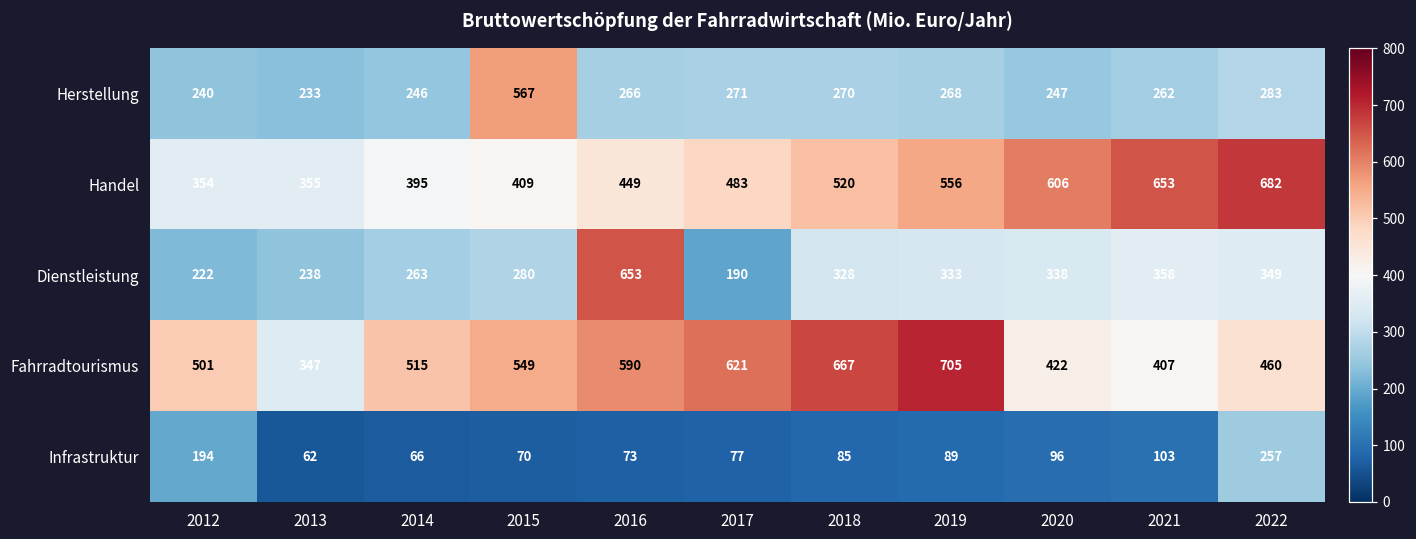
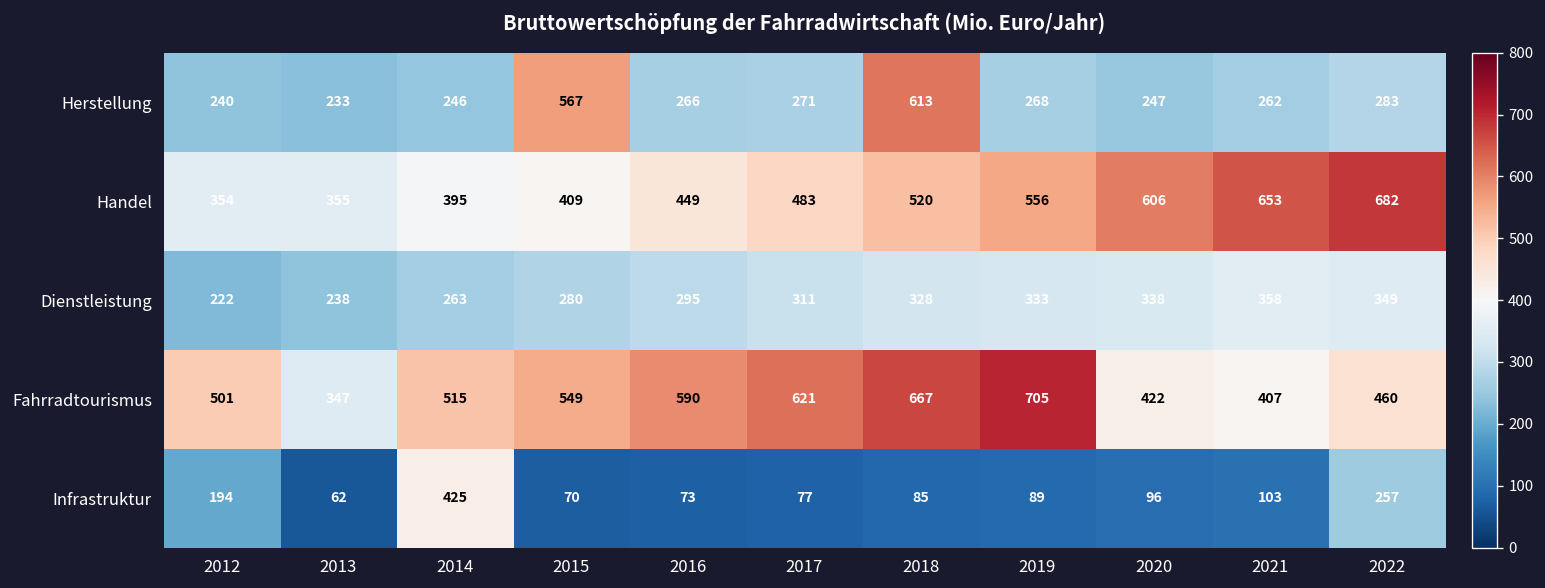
  {
    "Herstellung": {
      "2012": 240,
      "2013": 233,
      "2014": 246,
      "2015": 567,
      "2016": 266,
      "2017": 271,
-     "2018": 270,
+     "2018": 613,
      "2019": 268,
      "2020": 247,
      "2021": 262,
      "2022": 283
    },
    "Handel": {
      "2014": 395,
      "2015": 409,
      "2016": 449,
      "2017": 483,
      "2018": 520,
      "2019": 556,
      "2020": 606,
      "2021": 653,
      "2022": 682
    },
    "Dienstleistung": {
      "2012": 222,
      "2013": 238,
      "2014": 263,
      "2015": 280,
-     "2016": 653,
-     "2017": 190
+     "2016": 295,
+     "2017": 311
    },
    "Fahrradtourismus": {
      "2012": 501,
      "2014": 515,
      "2015": 549,
      "2016": 590,
      "2017": 621,
      "2018": 667,
      "2019": 705,
      "2020": 422,
      "2021": 407,
      "2022": 460
    },
    "Infrastruktur": {
      "2012": 194,
      "2013": 62,
-     "2014": 66,
+     "2014": 425,
      "2015": 70,
      "2016": 73,
      "2017": 77,
      "2018": 85,
      "2019": 89,
      "2020": 96,
      "2021": 103,
      "2022": 257
    }
  }
